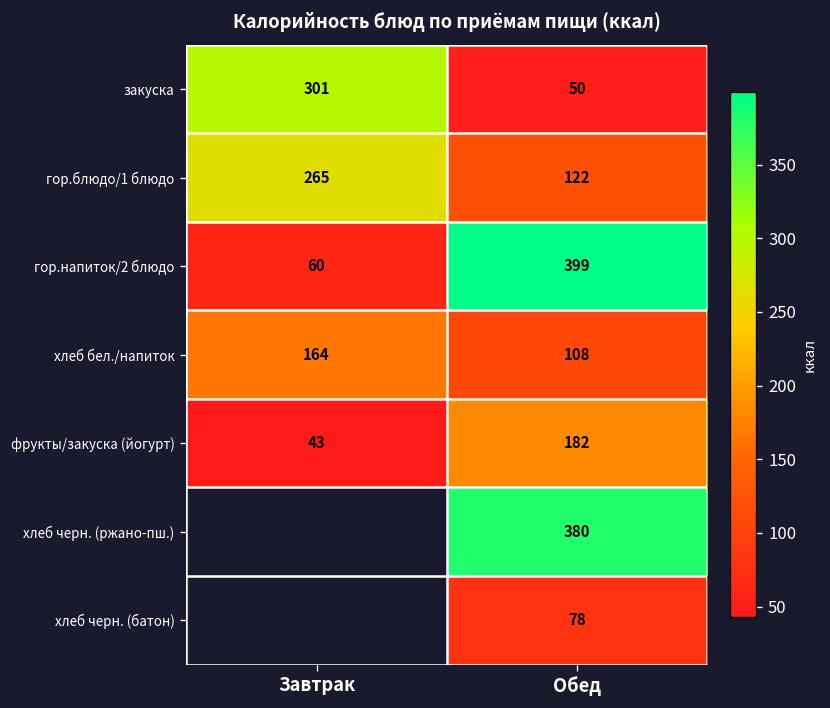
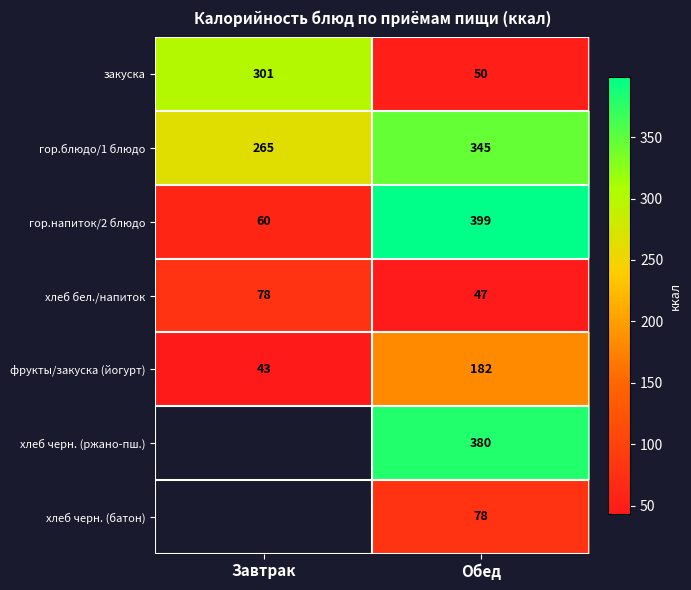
  {
    "закуска": {
      "Завтрак": 301,
      "Обед": 50
    },
    "гор.блюдо/1 блюдо": {
      "Завтрак": 265,
-     "Обед": 122
+     "Обед": 345
    },
    "гор.напиток/2 блюдо": {
      "Завтрак": 60,
      "Обед": 399
    },
    "хлеб бел./напиток": {
-     "Завтрак": 164,
-     "Обед": 108
+     "Завтрак": 78,
+     "Обед": 47
    },
    "фрукты/закуска (йогурт)": {
      "Завтрак": 43,
      "Обед": 182
    },
    "хлеб черн. (ржано-пш.)": {
      "Обед": 380
    },
    "хлеб черн. (батон)": {
      "Обед": 78
    }
  }
